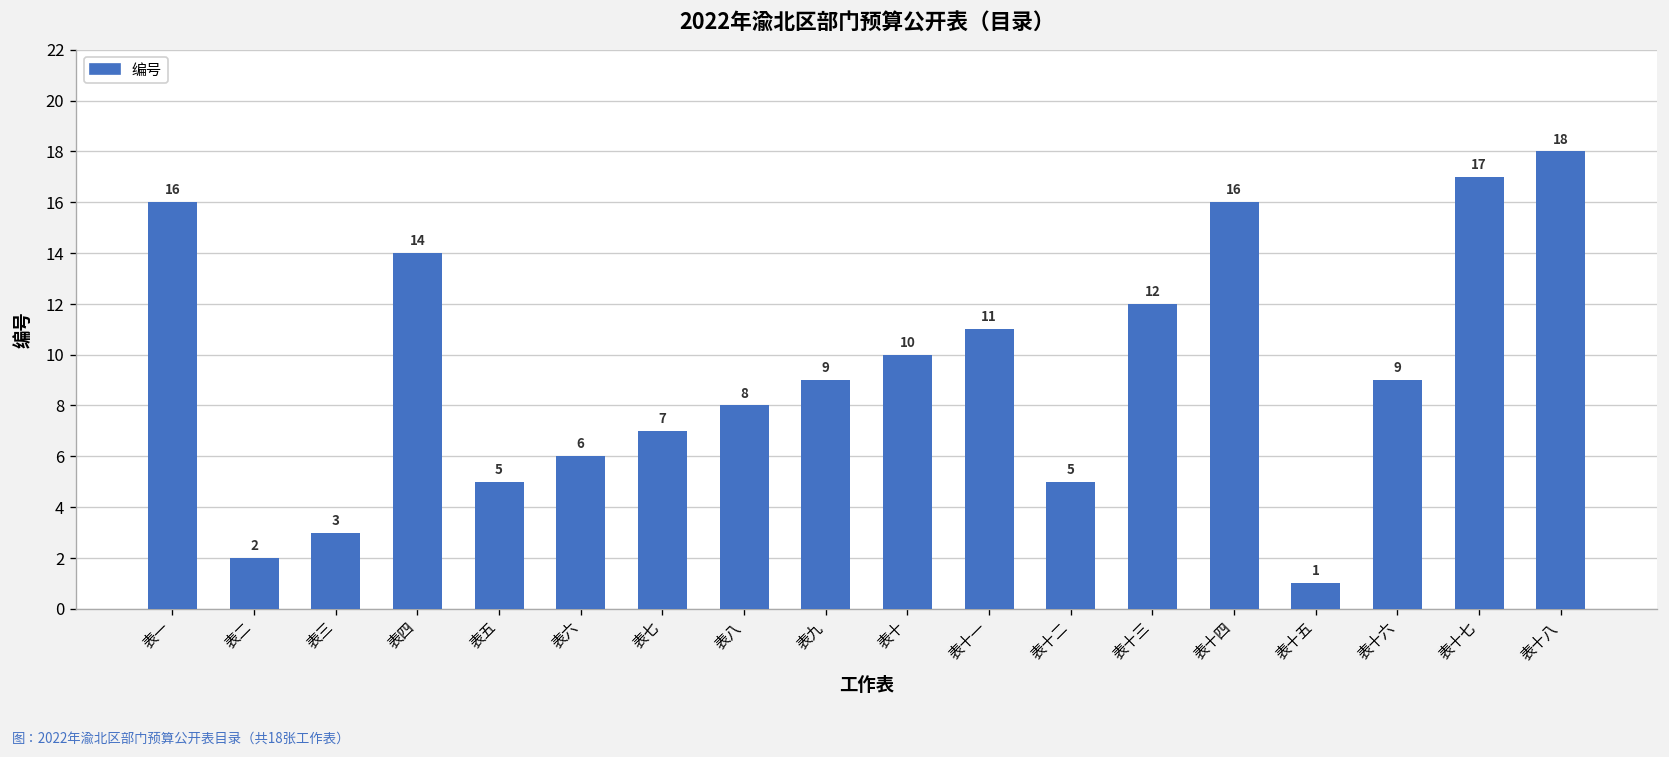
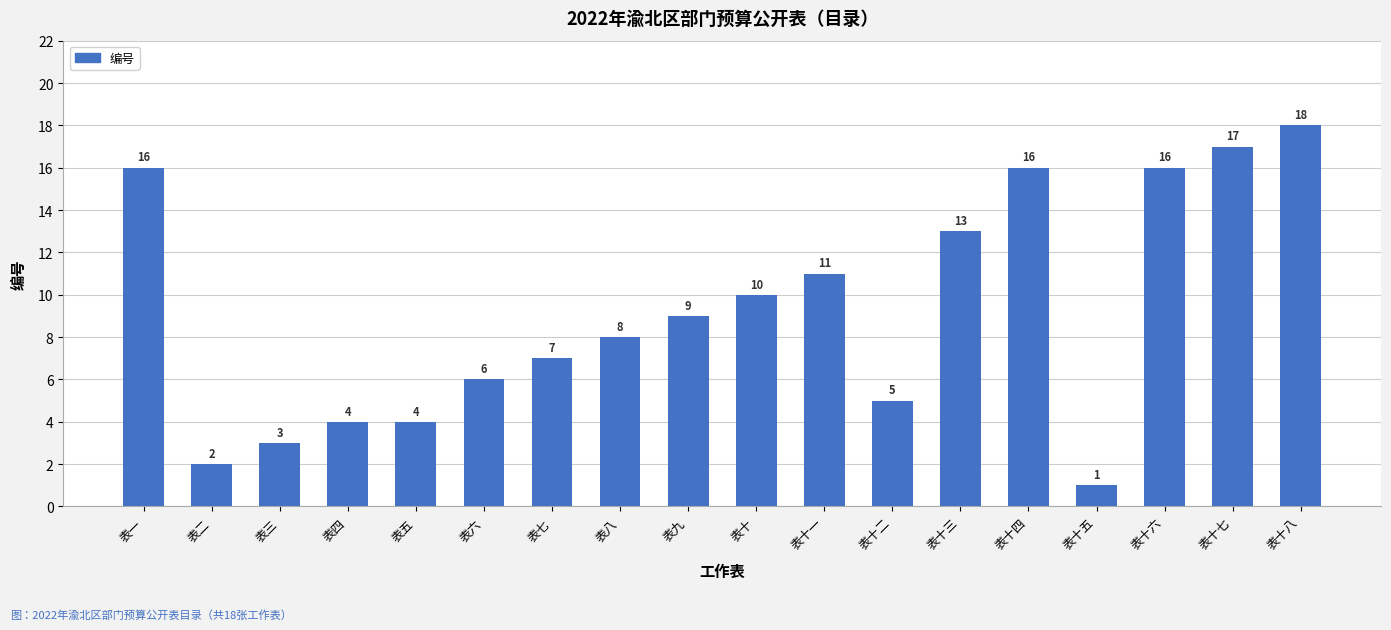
  {
    "表一": 16,
    "表二": 2,
    "表三": 3,
-   "表四": 14,
-   "表五": 5,
+   "表四": 4,
+   "表五": 4,
    "表六": 6,
    "表七": 7,
    "表八": 8,
    "表九": 9,
    "表十": 10,
    "表十一": 11,
    "表十二": 5,
-   "表十三": 12,
+   "表十三": 13,
    "表十四": 16,
    "表十五": 1,
-   "表十六": 9,
+   "表十六": 16,
    "表十七": 17,
    "表十八": 18
  }
